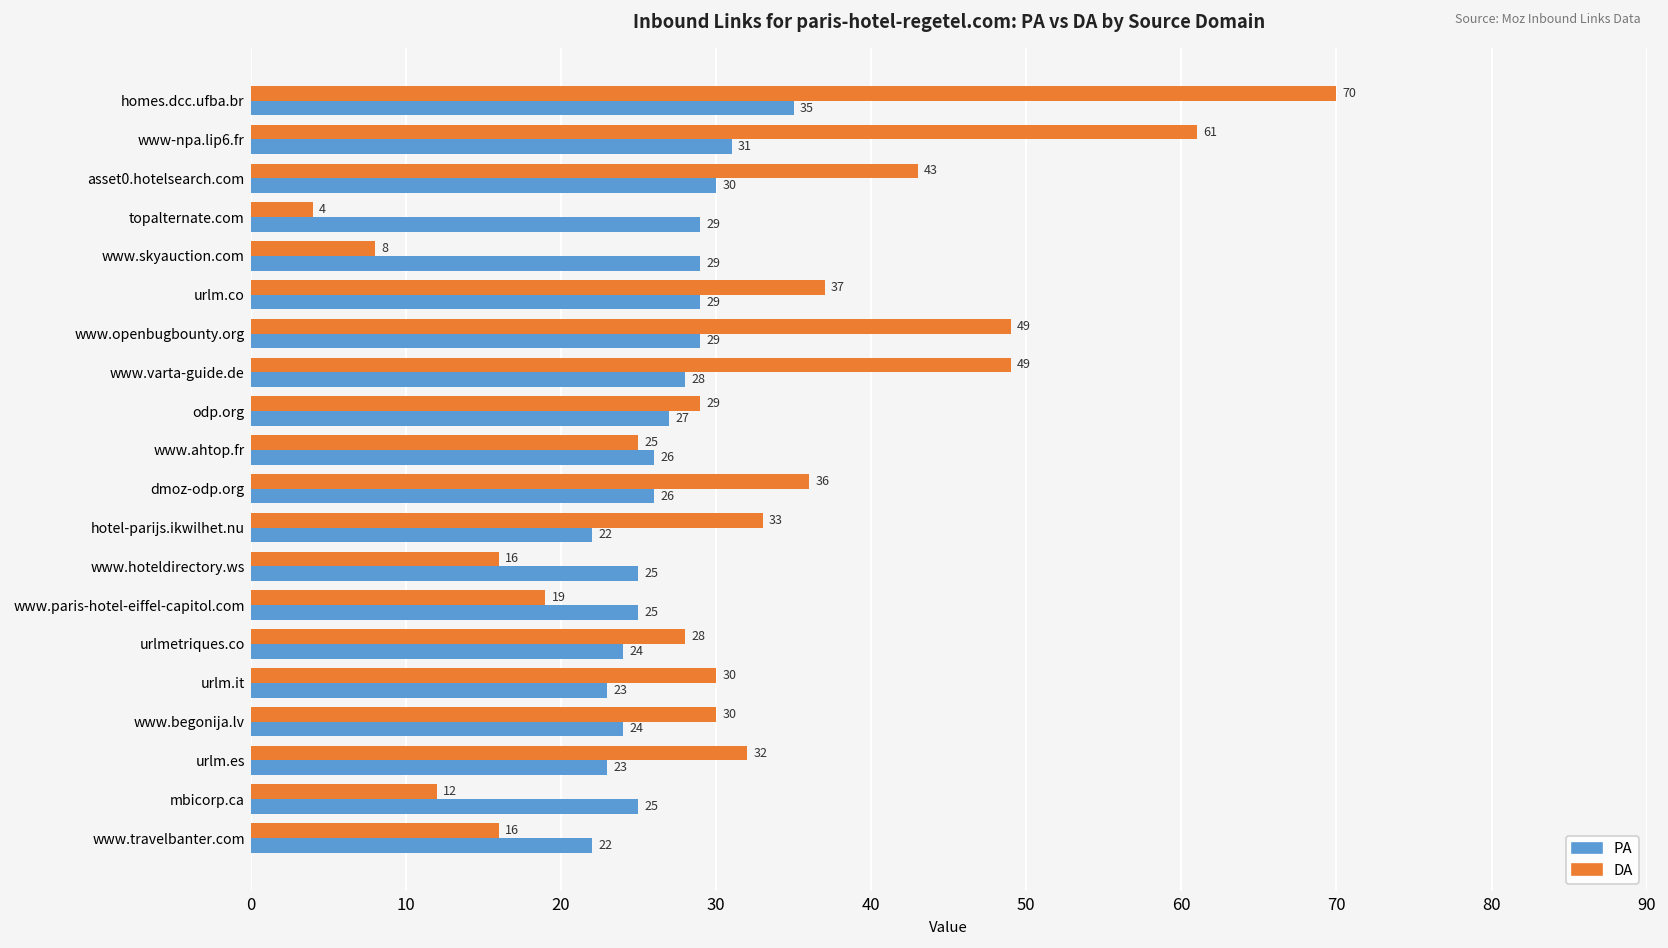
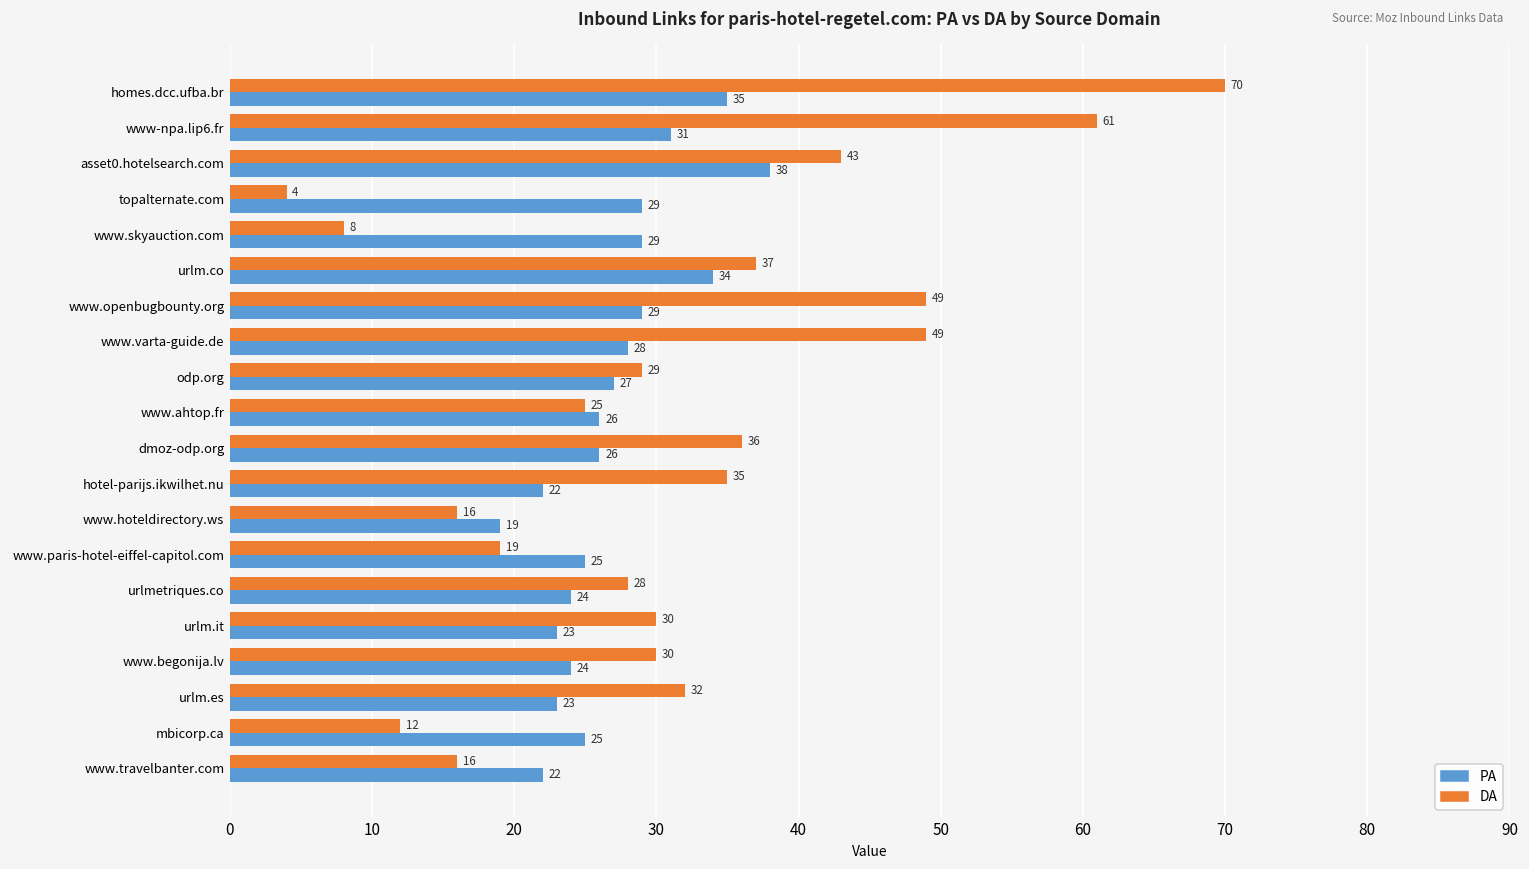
  {
    "PA": {
      "homes.dcc.ufba.br": 35,
      "www-npa.lip6.fr": 31,
-     "asset0.hotelsearch.com": 30,
+     "asset0.hotelsearch.com": 38,
      "topalternate.com": 29,
      "www.skyauction.com": 29,
-     "urlm.co": 29,
+     "urlm.co": 34,
      "www.openbugbounty.org": 29,
      "www.varta-guide.de": 28,
      "odp.org": 27,
      "www.ahtop.fr": 26,
      "dmoz-odp.org": 26,
      "hotel-parijs.ikwilhet.nu": 22,
-     "www.hoteldirectory.ws": 25,
+     "www.hoteldirectory.ws": 19,
      "www.paris-hotel-eiffel-capitol.com": 25,
      "urlmetriques.co": 24,
      "urlm.it": 23,
      "www.begonija.lv": 24,
      "urlm.es": 23,
      "mbicorp.ca": 25,
      "www.travelbanter.com": 22
    },
    "DA": {
      "homes.dcc.ufba.br": 70,
      "www-npa.lip6.fr": 61,
      "asset0.hotelsearch.com": 43,
      "topalternate.com": 4,
      "www.skyauction.com": 8,
      "urlm.co": 37,
      "www.openbugbounty.org": 49,
      "www.varta-guide.de": 49,
      "odp.org": 29,
      "www.ahtop.fr": 25,
      "dmoz-odp.org": 36,
-     "hotel-parijs.ikwilhet.nu": 33,
+     "hotel-parijs.ikwilhet.nu": 35,
      "www.hoteldirectory.ws": 16,
      "www.paris-hotel-eiffel-capitol.com": 19,
      "urlmetriques.co": 28,
      "urlm.it": 30,
      "www.begonija.lv": 30,
      "urlm.es": 32,
      "mbicorp.ca": 12,
      "www.travelbanter.com": 16
    }
  }
